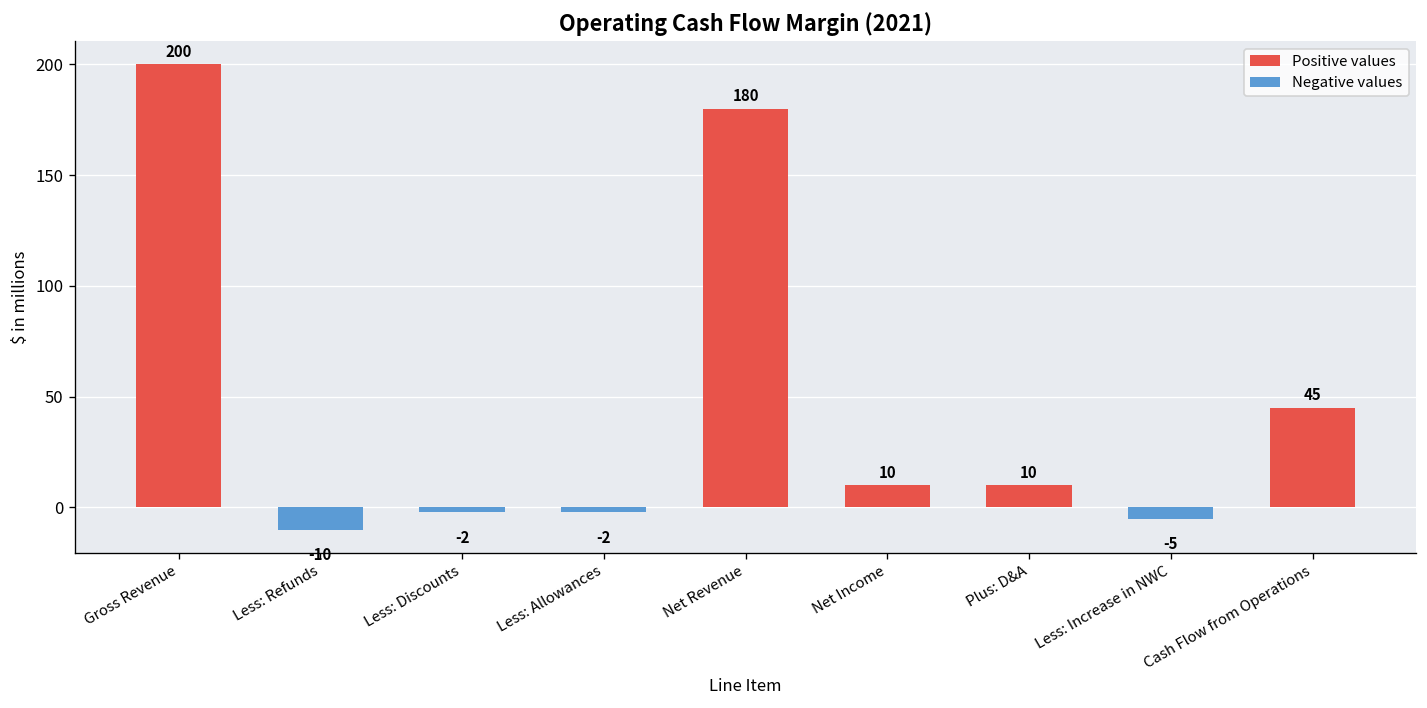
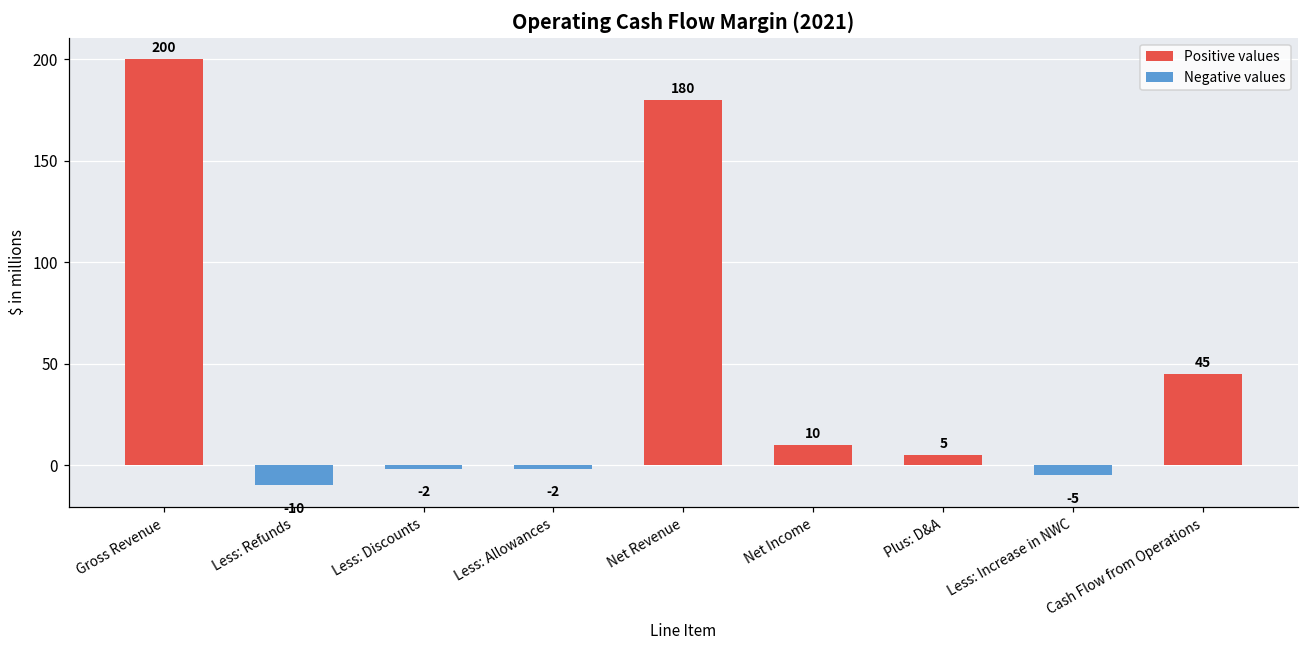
  {
    "Gross Revenue": 200,
    "Less: Refunds": -10,
    "Less: Discounts": -2,
    "Less: Allowances": -2,
    "Net Revenue": 180,
    "Net Income": 10,
-   "Plus: D&A": 10,
+   "Plus: D&A": 5,
    "Less: Increase in NWC": -5,
    "Cash Flow from Operations": 45
  }
